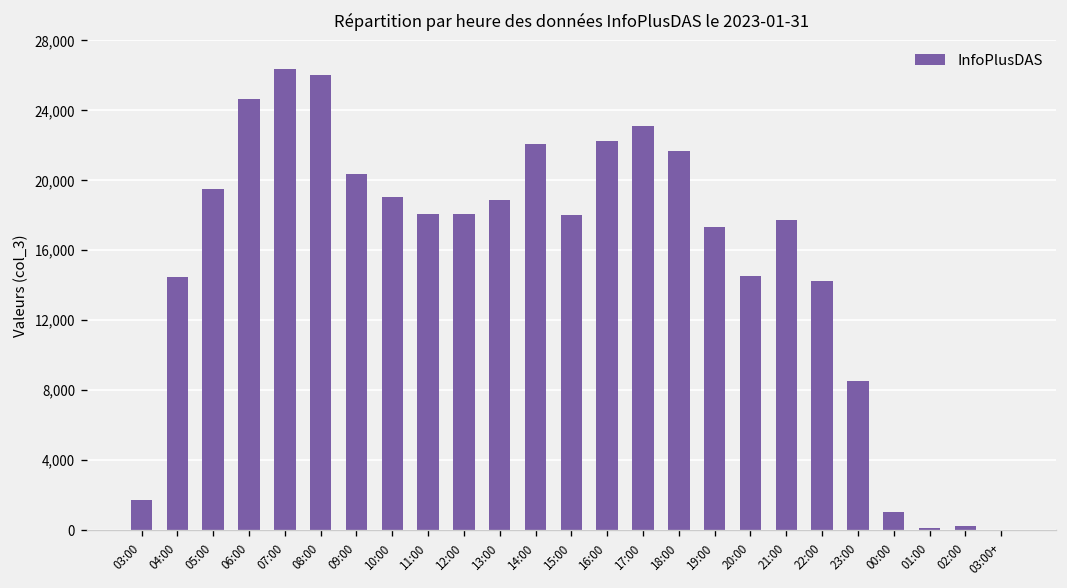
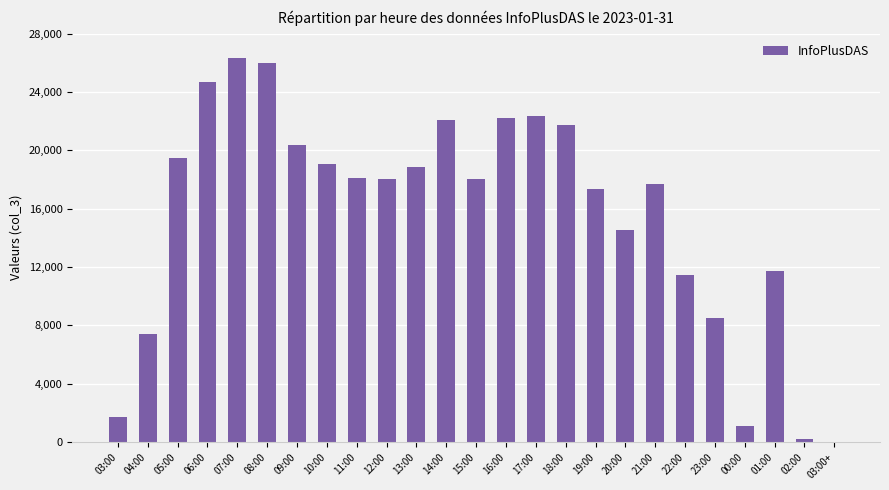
  {
    "03:00": "1,700",
-   "04:00": "14,400",
+   "04:00": "7,400",
    "05:00": "19,500",
    "06:00": "24,700",
    "07:00": "26,300",
    "08:00": "26,000",
    "09:00": "20,400",
    "10:00": "19,100",
    "11:00": "18,100",
    "12:00": "18,100",
    "13:00": "18,900",
    "14:00": "22,100",
    "15:00": "18,000",
    "16:00": "22,200",
-   "17:00": "23,100",
+   "17:00": "22,300",
    "18:00": "21,700",
    "19:00": "17,300",
    "20:00": "14,600",
    "21:00": "17,700",
-   "22:00": "14,300",
+   "22:00": "11,400",
    "23:00": "8,500",
    "00:00": "1,100",
-   "01:00": "100",
+   "01:00": "11,800",
    "02:00": "200"
  }
